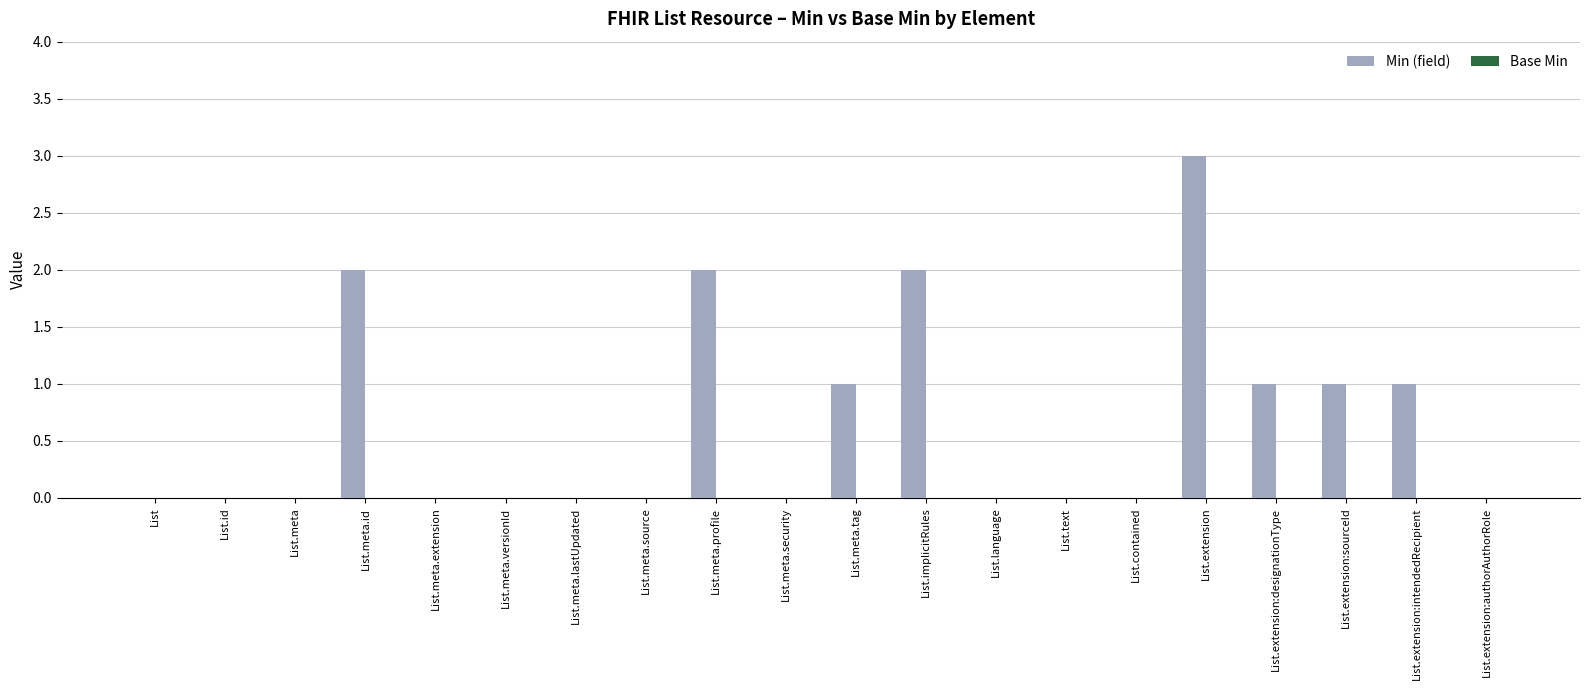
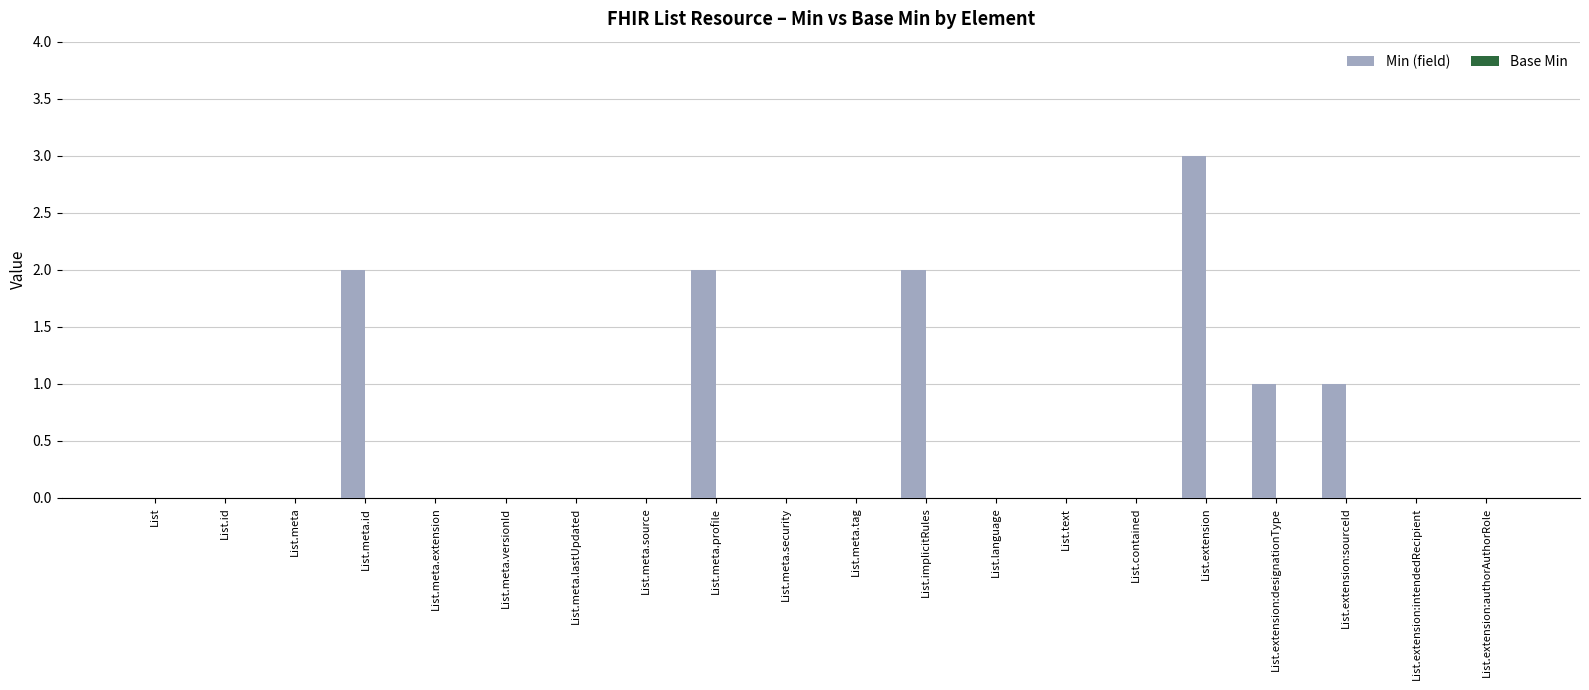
  {
    "Min (field)": {
      "List": 0,
      "List.id": 0,
      "List.meta": 0,
      "List.meta.id": 2,
      "List.meta.extension": 0,
      "List.meta.versionId": 0,
      "List.meta.lastUpdated": 0,
      "List.meta.source": 0,
      "List.meta.profile": 2,
      "List.meta.security": 0,
-     "List.meta.tag": 1,
+     "List.meta.tag": 0,
      "List.implicitRules": 2,
      "List.language": 0,
      "List.text": 0,
      "List.contained": 0,
      "List.extension": 3,
      "List.extension:designationType": 1,
      "List.extension:sourceId": 1,
-     "List.extension:intendedRecipient": 1,
+     "List.extension:intendedRecipient": 0,
      "List.extension:authorAuthorRole": 0
    },
    "Base Min": {
      "List": 0,
      "List.id": 0,
      "List.meta": 0,
      "List.meta.id": 0,
      "List.meta.extension": 0,
      "List.meta.versionId": 0,
      "List.meta.lastUpdated": 0,
      "List.meta.source": 0,
      "List.meta.profile": 0,
      "List.meta.security": 0,
      "List.meta.tag": 0,
      "List.implicitRules": 0,
      "List.language": 0,
      "List.text": 0,
      "List.contained": 0,
      "List.extension": 0,
      "List.extension:designationType": 0,
      "List.extension:sourceId": 0,
      "List.extension:intendedRecipient": 0,
      "List.extension:authorAuthorRole": 0
    }
  }
